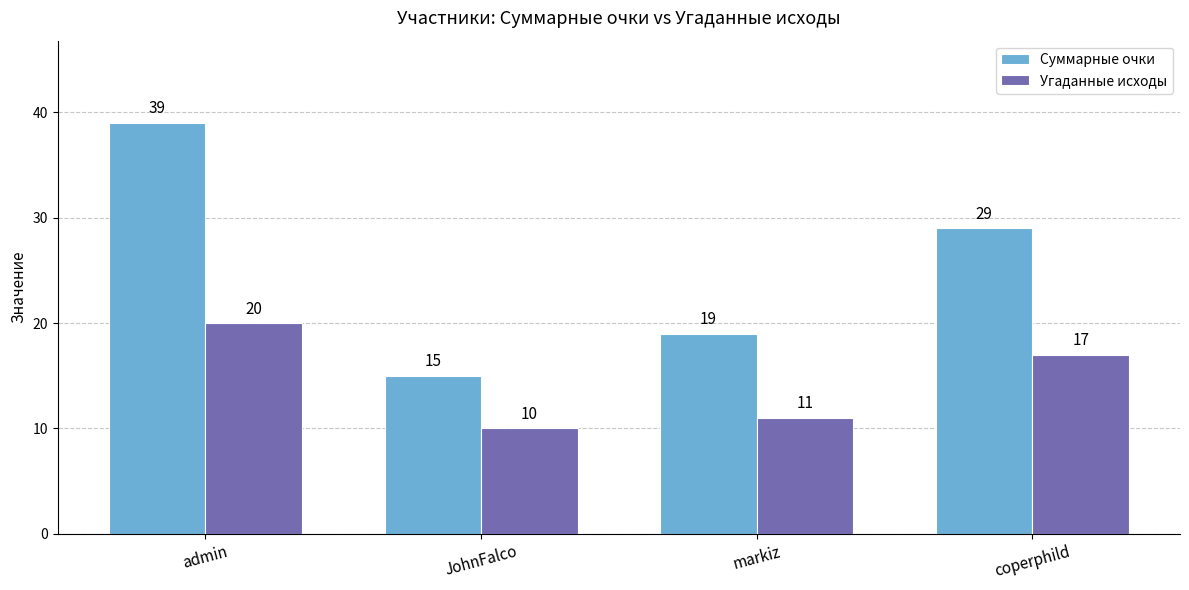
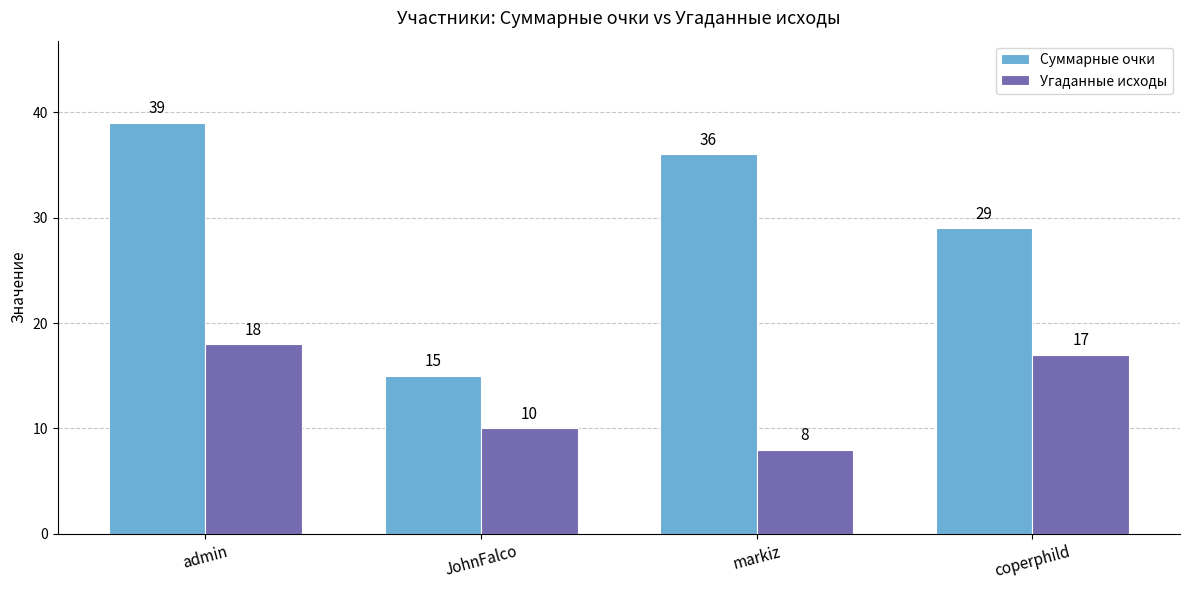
  {
    "Суммарные очки": {
      "admin": 39,
      "JohnFalco": 15,
-     "markiz": 19,
+     "markiz": 36,
      "coperphild": 29
    },
    "Угаданные исходы": {
-     "admin": 20,
+     "admin": 18,
      "JohnFalco": 10,
-     "markiz": 11,
+     "markiz": 8,
      "coperphild": 17
    }
  }
